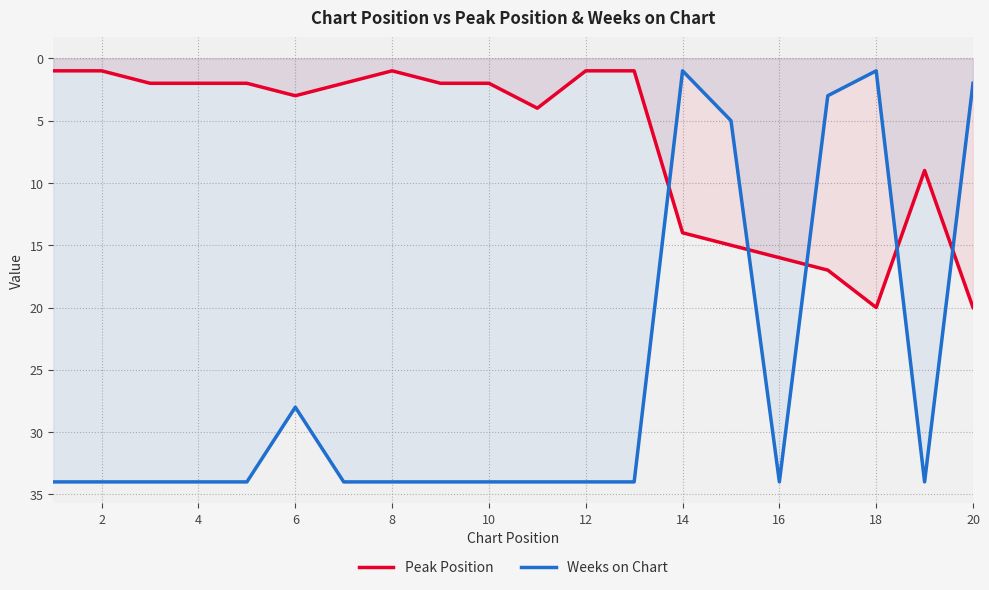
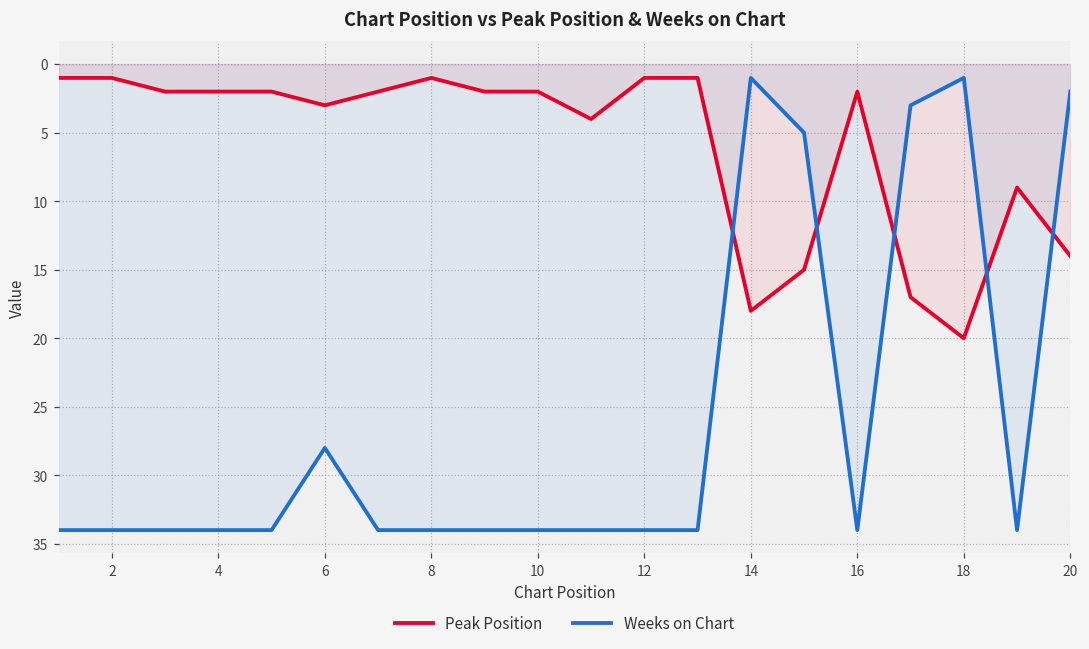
  {
    "Peak Position": {
      "2": 1,
      "4": 2,
      "6": 3,
      "8": 1,
      "10": 2,
      "12": 1,
-     "14": 14,
-     "16": 16,
+     "14": 18,
+     "16": 2,
      "18": 20,
-     "20": 20
+     "20": 14
    },
    "Weeks on Chart": {
      "2": 34,
      "4": 34,
      "6": 28,
      "8": 34,
      "10": 34,
      "12": 34,
      "14": 1,
      "16": 34,
      "18": 1,
      "20": 2
    }
  }
